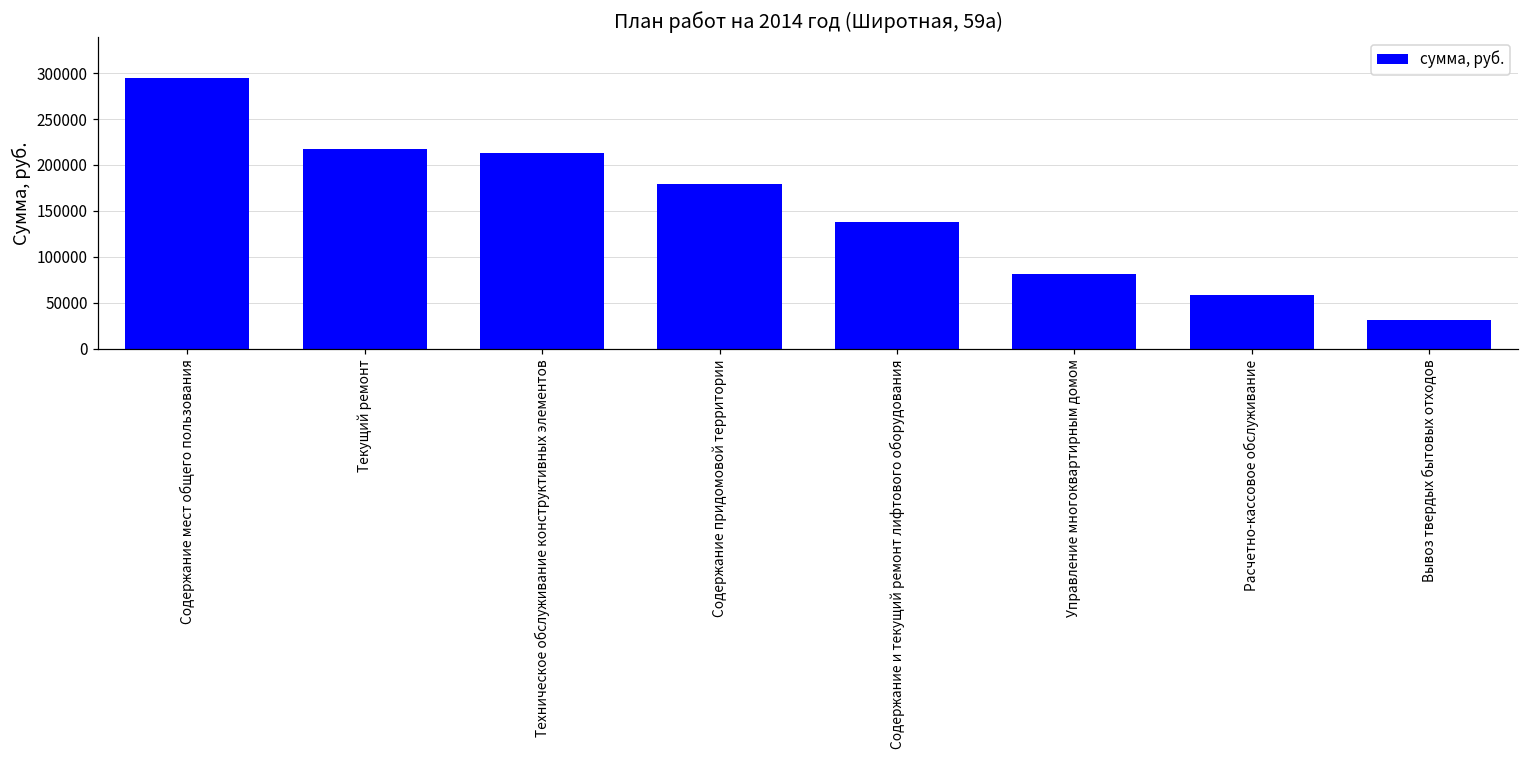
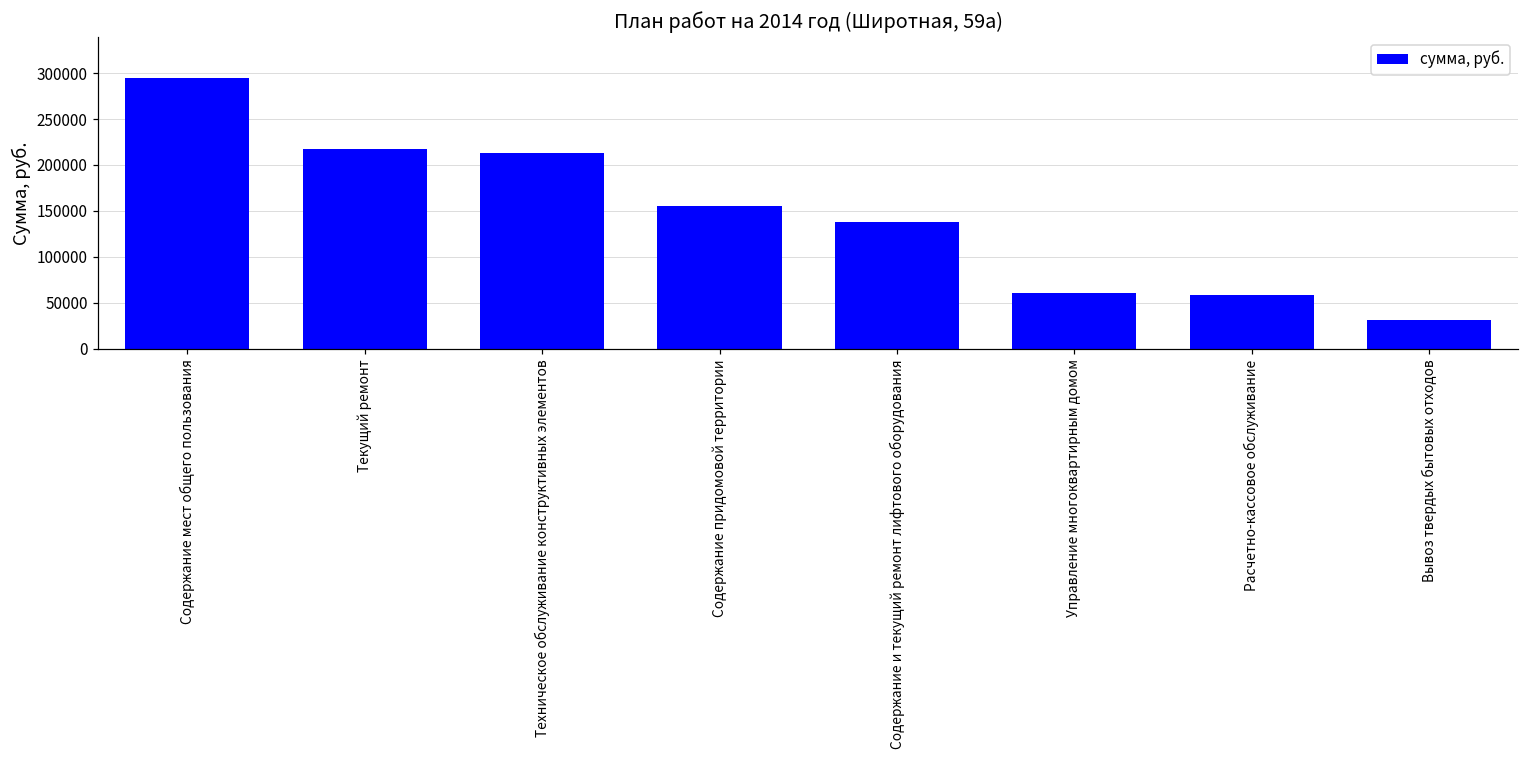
  {
    "Содержание мест общего пользования": 300000,
    "Текущий ремонт": 220000,
    "Техническое обслуживание конструктивных элементов": 210000,
-   "Содержание придомовой территории": 180000,
+   "Содержание придомовой территории": 160000,
    "Содержание и текущий ремонт лифтового оборудования": 140000,
-   "Управление многоквартирным домом": 80000,
+   "Управление многоквартирным домом": 60000,
    "Расчетно-кассовое обслуживание": 60000,
    "Вывоз твердых бытовых отходов": 30000
  }
